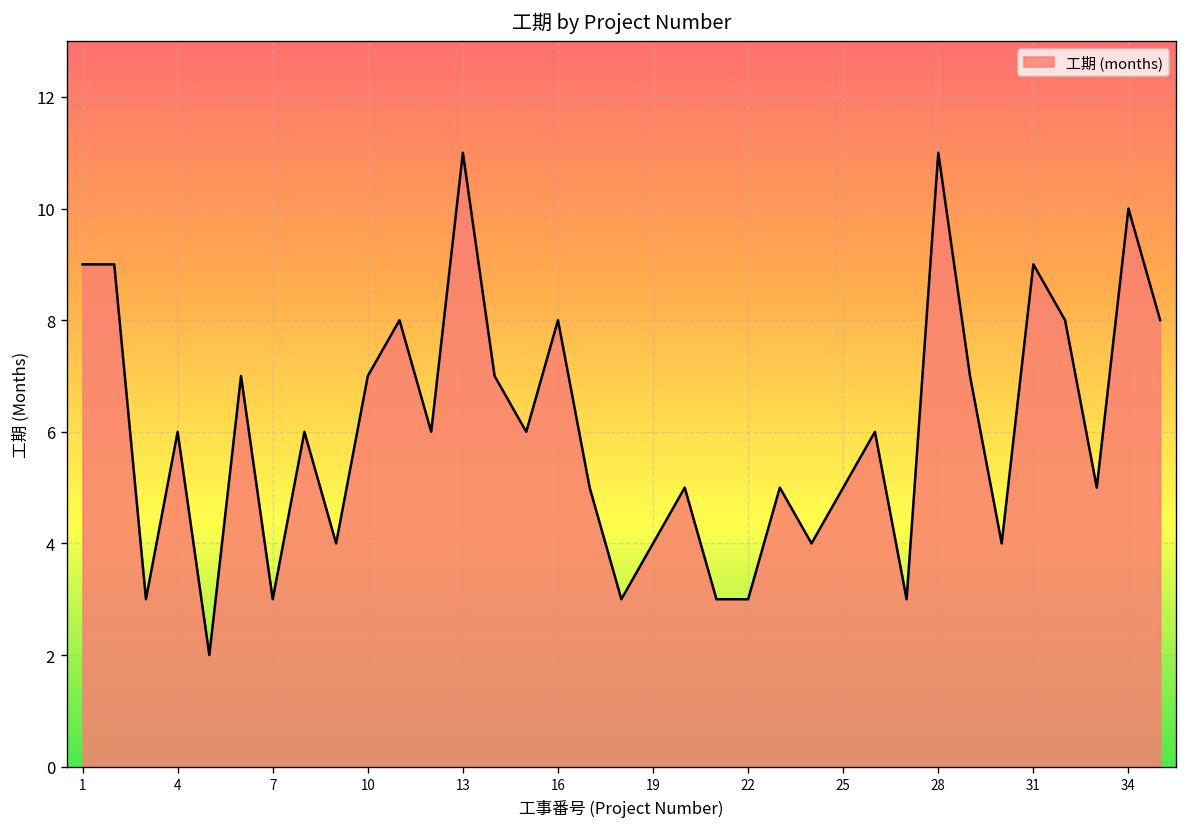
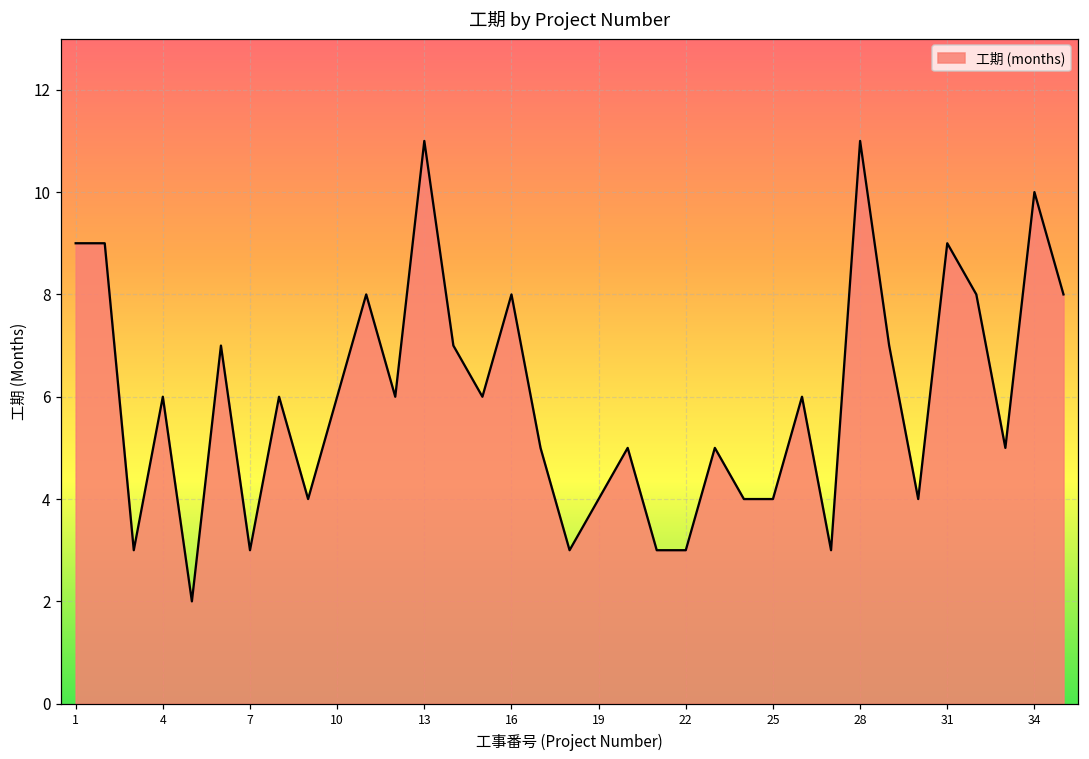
  {
    "1": 9,
    "4": 6,
    "7": 3,
-   "10": 7,
+   "10": 6,
    "13": 11,
    "16": 8,
    "19": 4,
    "22": 3,
-   "25": 5,
+   "25": 4,
    "28": 11,
    "31": 9,
    "34": 10
  }
